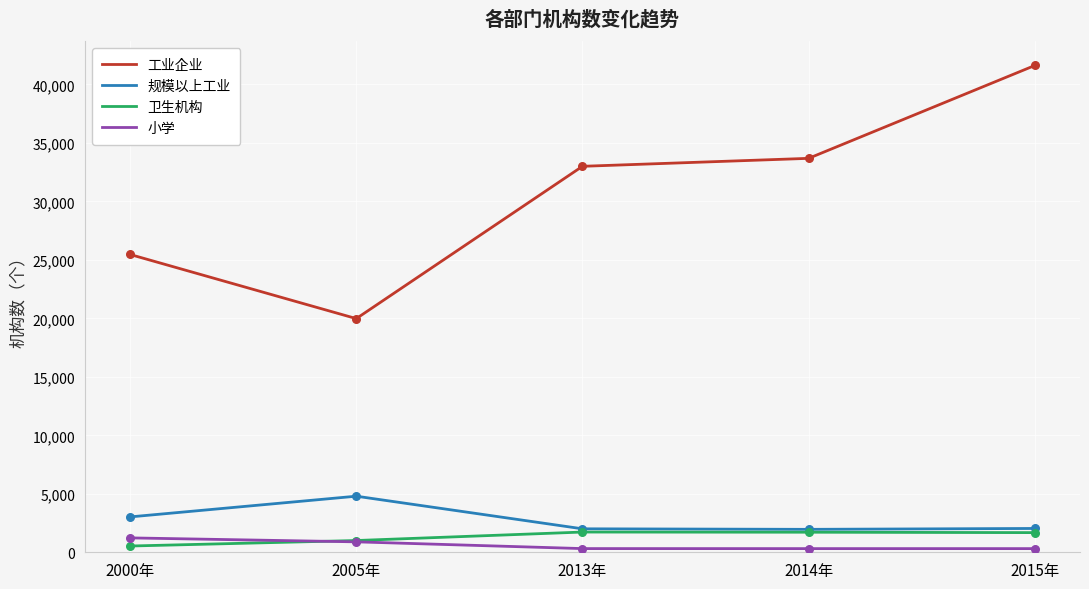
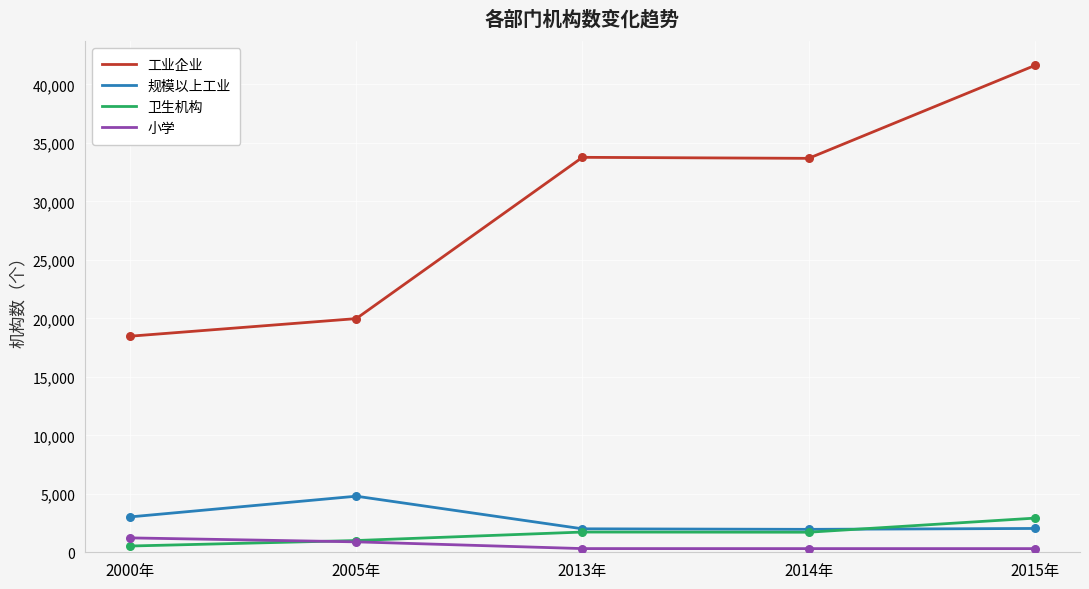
  {
    "工业企业": {
-     "2000年": "25,500",
+     "2000年": "18,500",
      "2005年": "20,000",
-     "2013年": "33,000",
+     "2013年": "33,800",
      "2014年": "33,700",
      "2015年": "41,600"
    },
    "规模以上工业": {
      "2000年": "3,000",
      "2005年": "4,800",
      "2013年": "2,000",
      "2014年": "2,000",
      "2015年": "2,000"
    },
    "卫生机构": {
      "2000年": "500",
      "2013年": "1,700",
      "2014年": "1,700",
-     "2015年": "1,700"
+     "2015年": "2,900"
    },
    "小学": {
      "2000年": "1,200",
      "2013年": "300",
      "2014年": "300",
      "2015年": "300"
    }
  }
